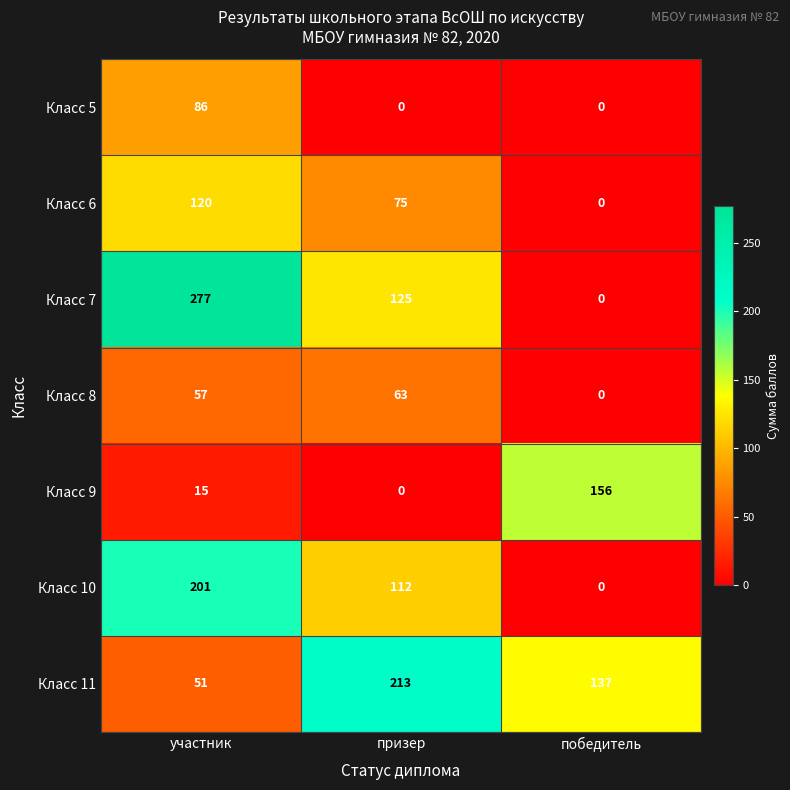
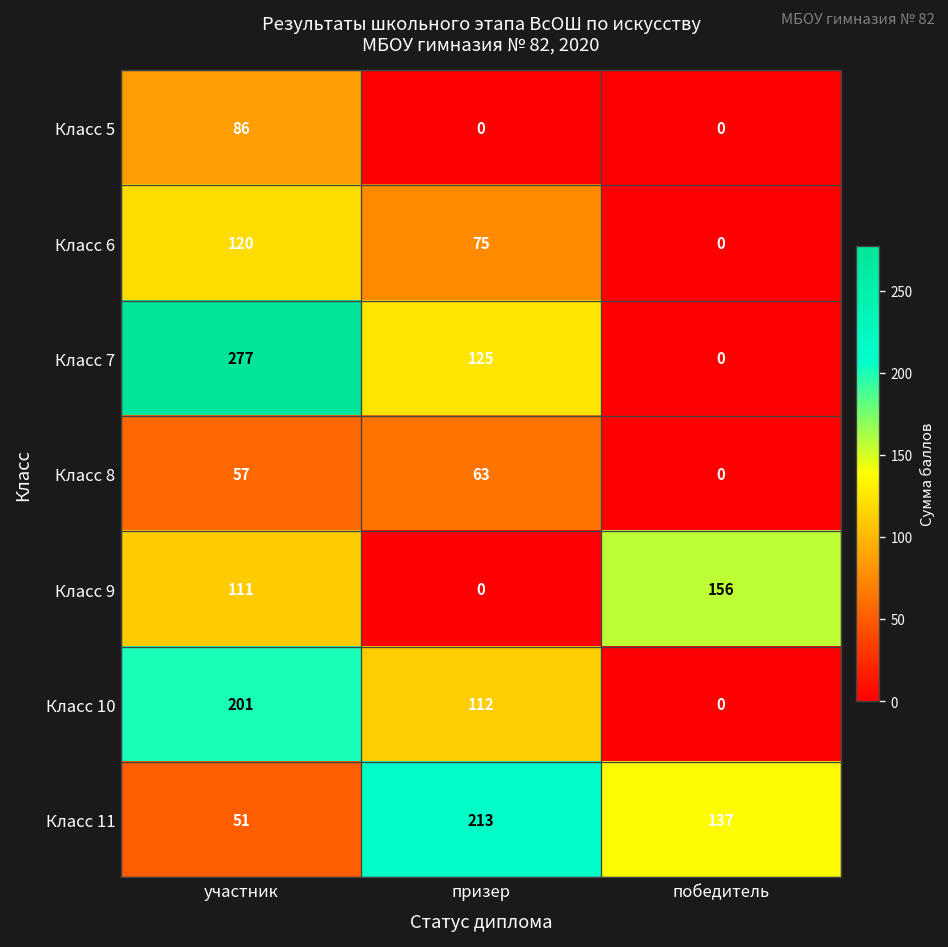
  {
    "Класс 5": {
      "участник": 86,
      "призер": 0,
      "победитель": 0
    },
    "Класс 6": {
      "участник": 120,
      "призер": 75,
      "победитель": 0
    },
    "Класс 7": {
      "участник": 277,
      "призер": 125,
      "победитель": 0
    },
    "Класс 8": {
      "участник": 57,
      "призер": 63,
      "победитель": 0
    },
    "Класс 9": {
-     "участник": 15,
+     "участник": 111,
      "призер": 0,
      "победитель": 156
    },
    "Класс 10": {
      "участник": 201,
      "призер": 112,
      "победитель": 0
    },
    "Класс 11": {
      "участник": 51,
      "призер": 213,
      "победитель": 137
    }
  }
